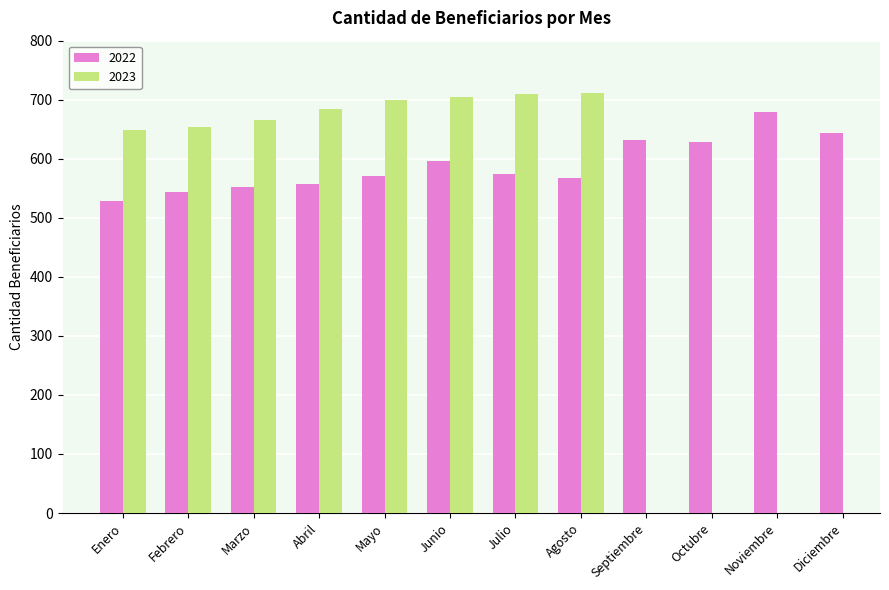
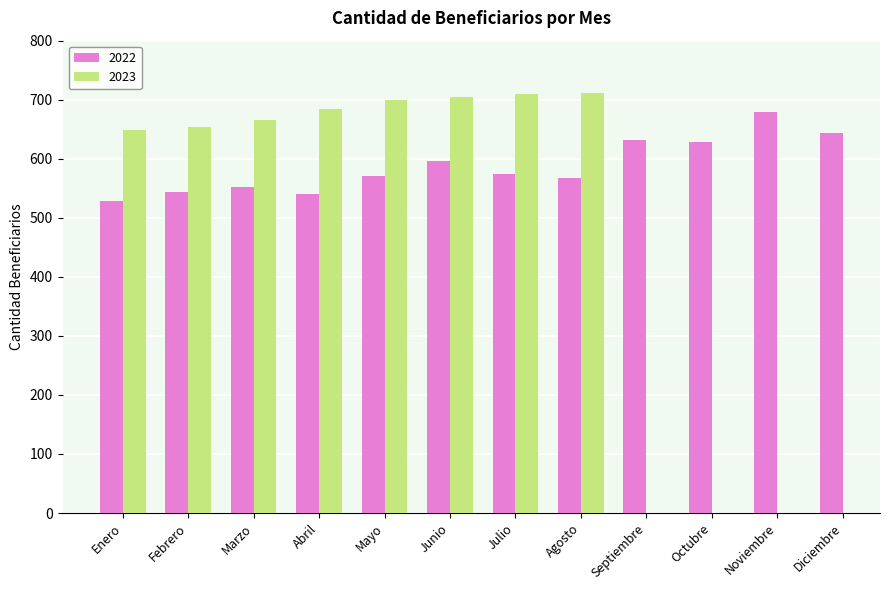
  {
    "2022": {
      "Enero": 530,
      "Febrero": 540,
      "Marzo": 550,
-     "Abril": 560,
+     "Abril": 540,
      "Mayo": 570,
      "Junio": 600,
      "Julio": 580,
      "Agosto": 570,
      "Septiembre": 630,
      "Octubre": 630,
      "Noviembre": 680,
      "Diciembre": 640
    }
  }
